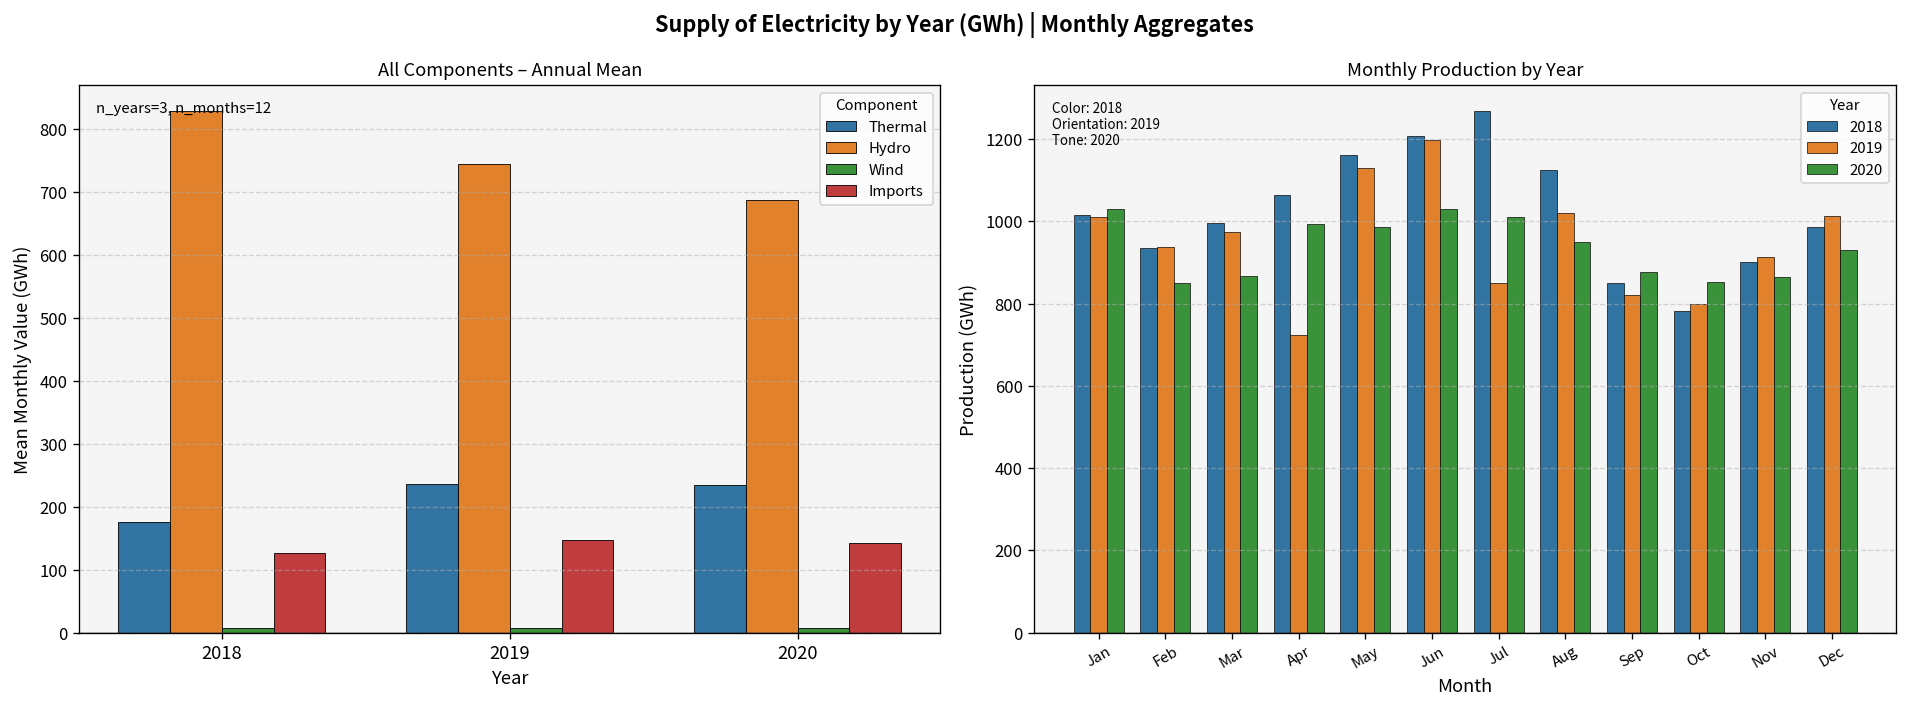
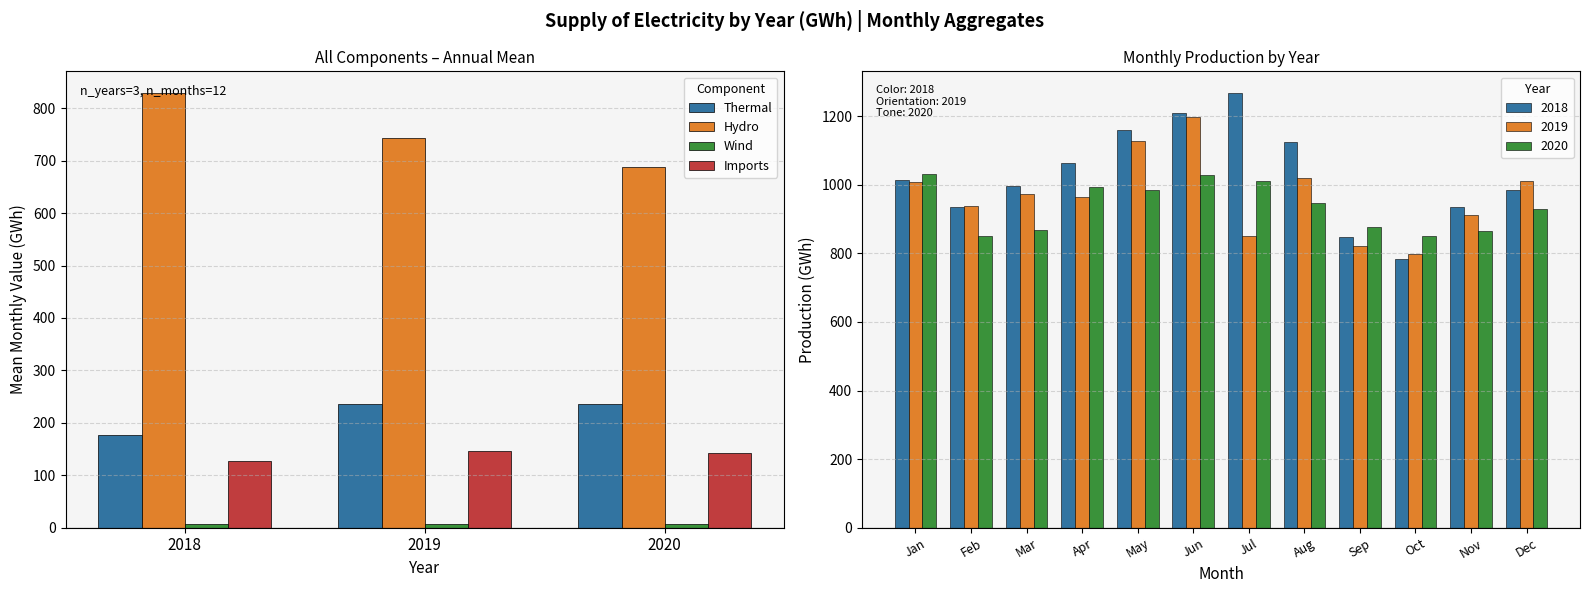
  {
    "All Components – Annual Mean": {
      "Thermal": {
        "2018": 180,
        "2019": 240,
        "2020": 240
      },
      "Hydro": {
        "2019": 740,
        "2020": 690
      },
      "Wind": {
        "2018": 10,
        "2019": 10,
        "2020": 10
      },
      "Imports": {
        "2018": 130,
        "2019": 150,
        "2020": 140
      }
    },
    "Monthly Production by Year": {
      "2018": {
        "Jan": 1010,
        "Feb": 930,
        "Mar": 1000,
        "Apr": 1060,
        "May": 1160,
        "Jun": 1210,
        "Jul": 1270,
        "Aug": 1130,
        "Sep": 850,
        "Oct": 780,
-       "Nov": 900,
+       "Nov": 940,
        "Dec": 990
      },
      "2019": {
        "Jan": 1010,
        "Feb": 940,
        "Mar": 970,
-       "Apr": 720,
+       "Apr": 960,
        "May": 1130,
        "Jun": 1200,
        "Jul": 850,
        "Aug": 1020,
        "Sep": 820,
        "Oct": 800,
        "Nov": 910,
        "Dec": 1010
      },
      "2020": {
        "Jan": 1030,
        "Feb": 850,
        "Mar": 870,
        "Apr": 990,
        "May": 990,
        "Jun": 1030,
        "Jul": 1010,
        "Aug": 950,
        "Sep": 880,
        "Oct": 850,
        "Nov": 870,
        "Dec": 930
      }
    }
  }
